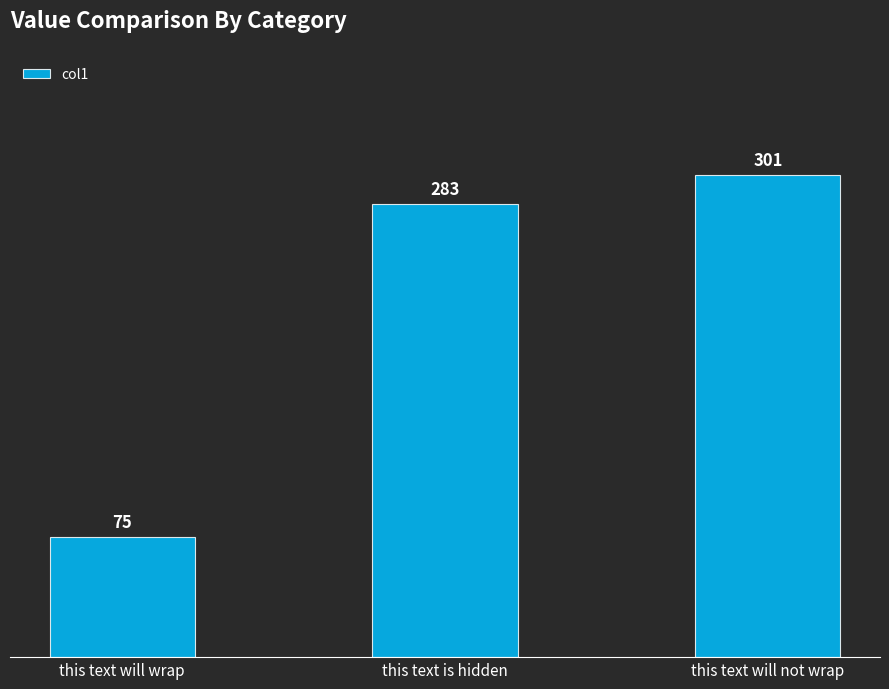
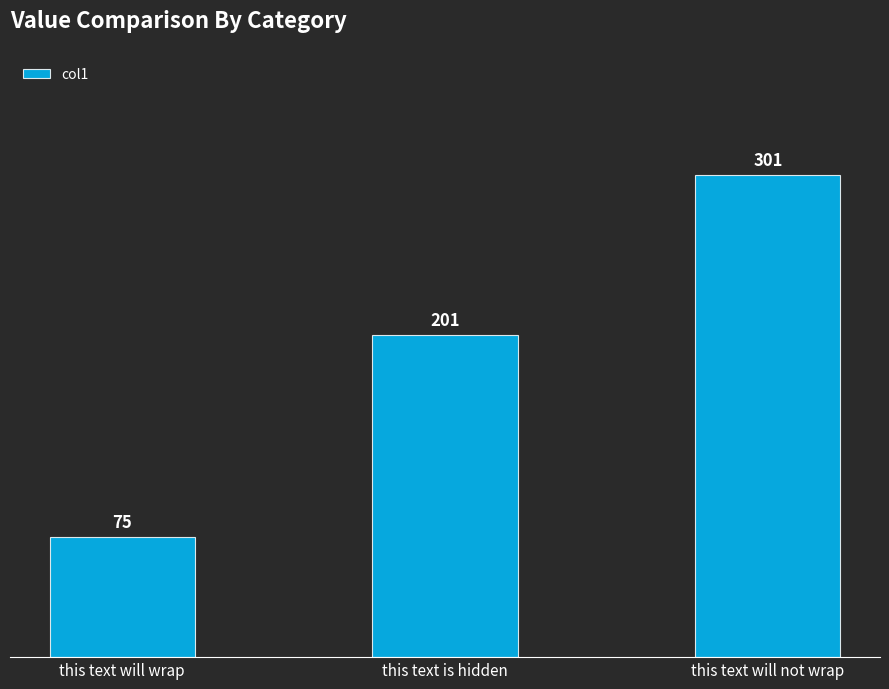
  {
    "this text will wrap": 75,
-   "this text is hidden": 283,
+   "this text is hidden": 201,
    "this text will not wrap": 301
  }
